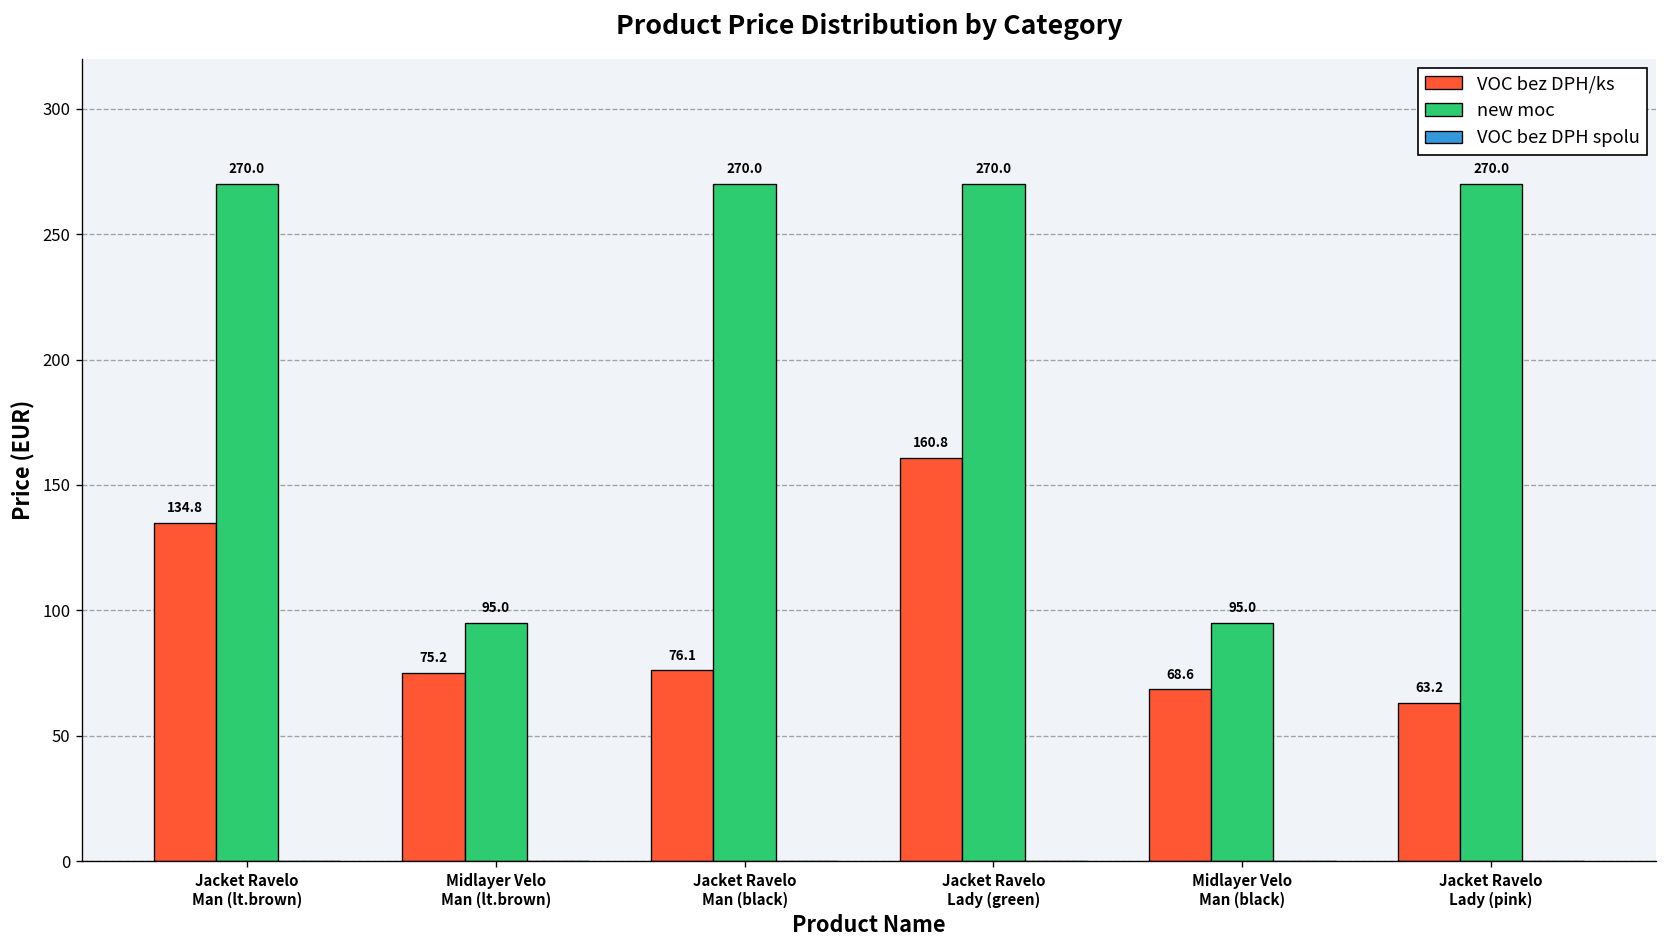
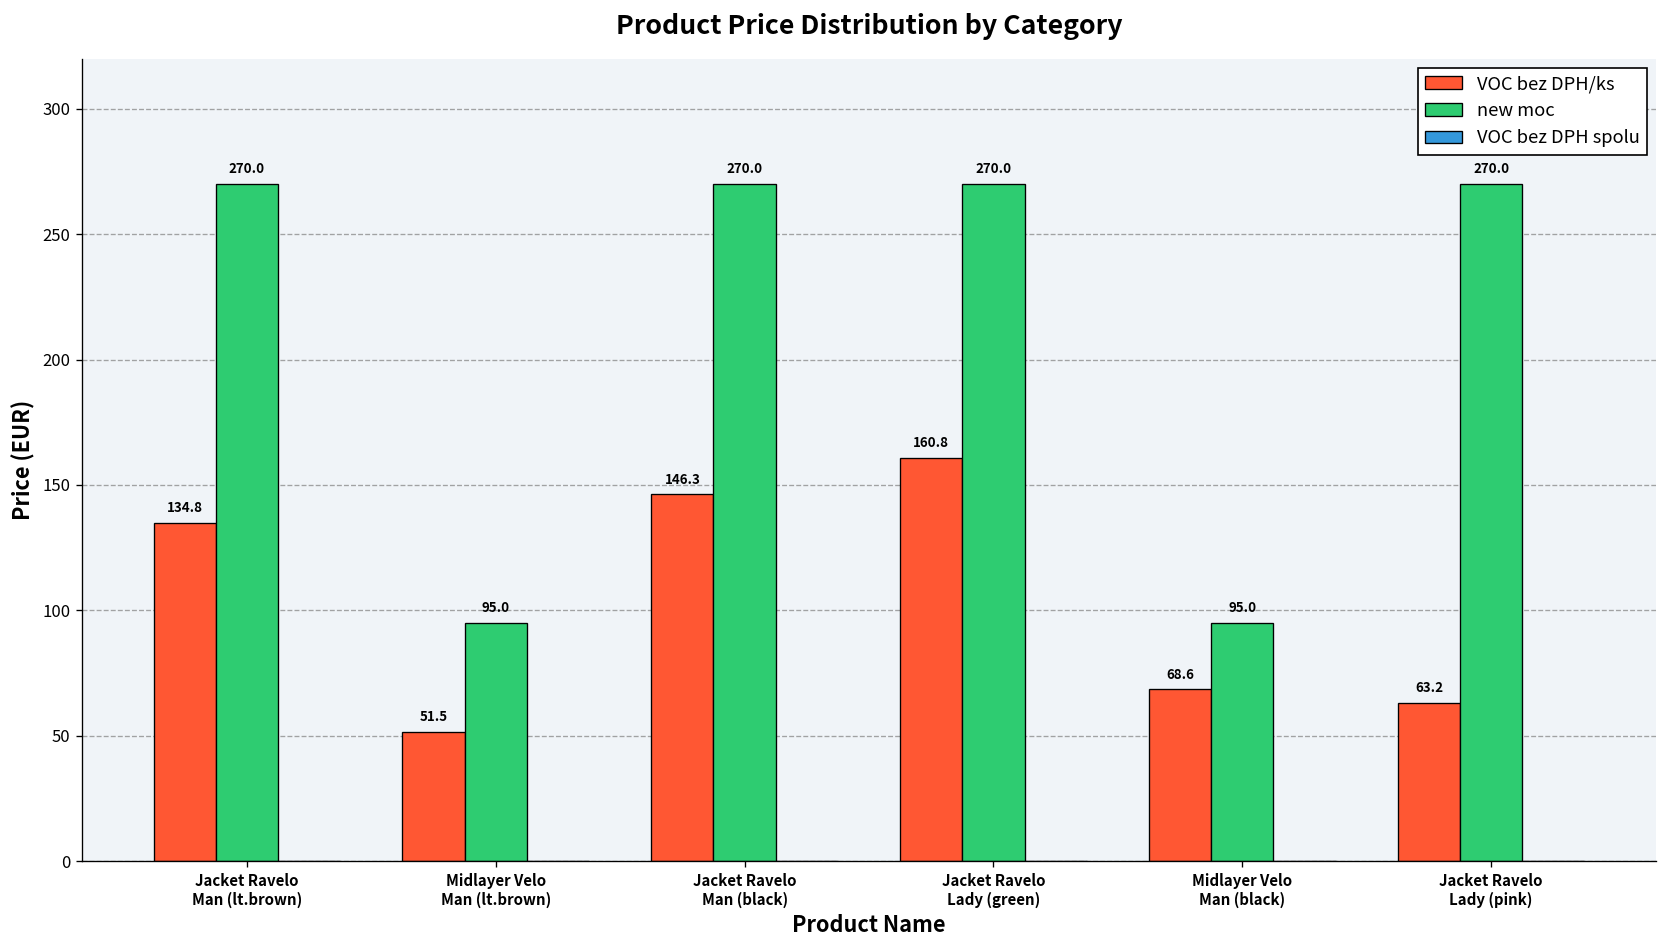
  {
    "VOC bez DPH/ks": {
      "Jacket Ravelo Man (lt.brown)": 134.8,
-     "Midlayer Velo Man (lt.brown)": 75.2,
-     "Jacket Ravelo Man (black)": 76.1,
+     "Midlayer Velo Man (lt.brown)": 51.5,
+     "Jacket Ravelo Man (black)": 146.3,
      "Jacket Ravelo Lady (green)": 160.8,
      "Midlayer Velo Man (black)": 68.6,
      "Jacket Ravelo Lady (pink)": 63.2
    },
    "new moc": {
      "Jacket Ravelo Man (lt.brown)": 270.0,
      "Midlayer Velo Man (lt.brown)": 95.0,
      "Jacket Ravelo Man (black)": 270.0,
      "Jacket Ravelo Lady (green)": 270.0,
      "Midlayer Velo Man (black)": 95.0
    },
    "VOC bez DPH spolu": {
      "Jacket Ravelo Man (lt.brown)": 0,
      "Midlayer Velo Man (lt.brown)": 0,
      "Jacket Ravelo Man (black)": 0,
      "Jacket Ravelo Lady (green)": 0,
      "Midlayer Velo Man (black)": 0,
      "Jacket Ravelo Lady (pink)": 0
    }
  }
